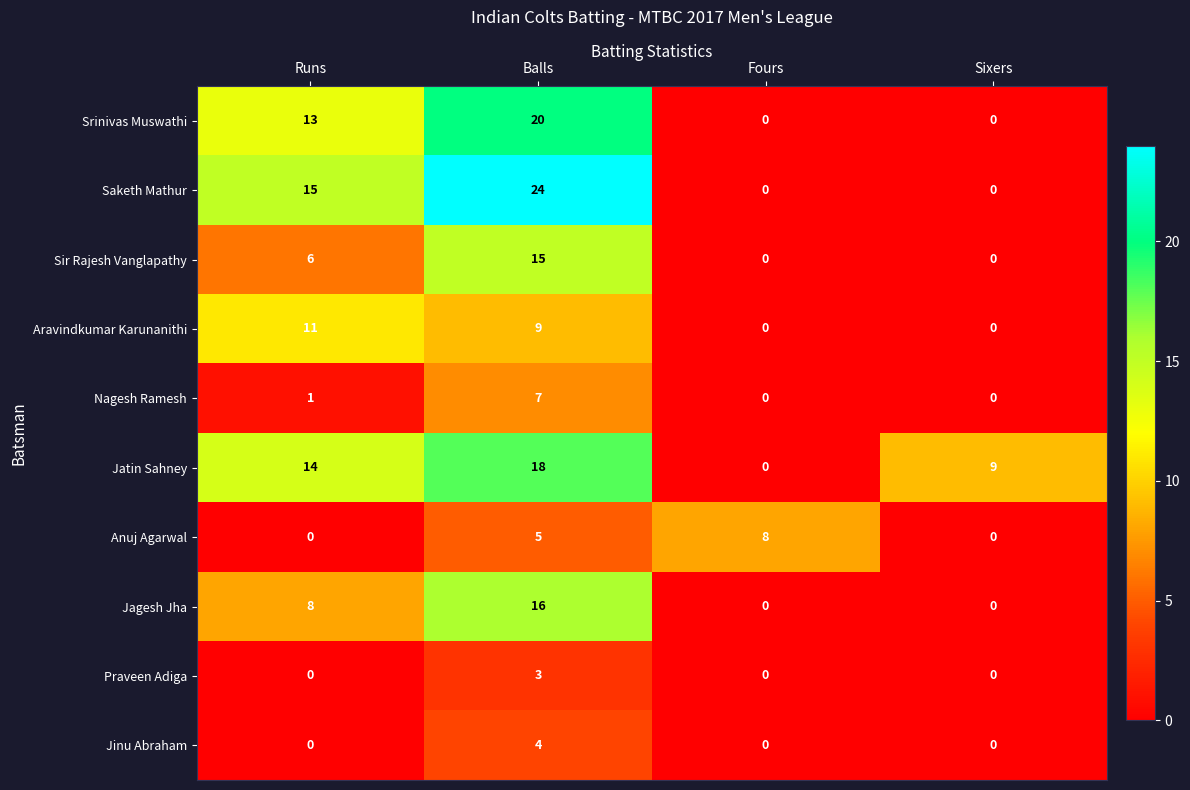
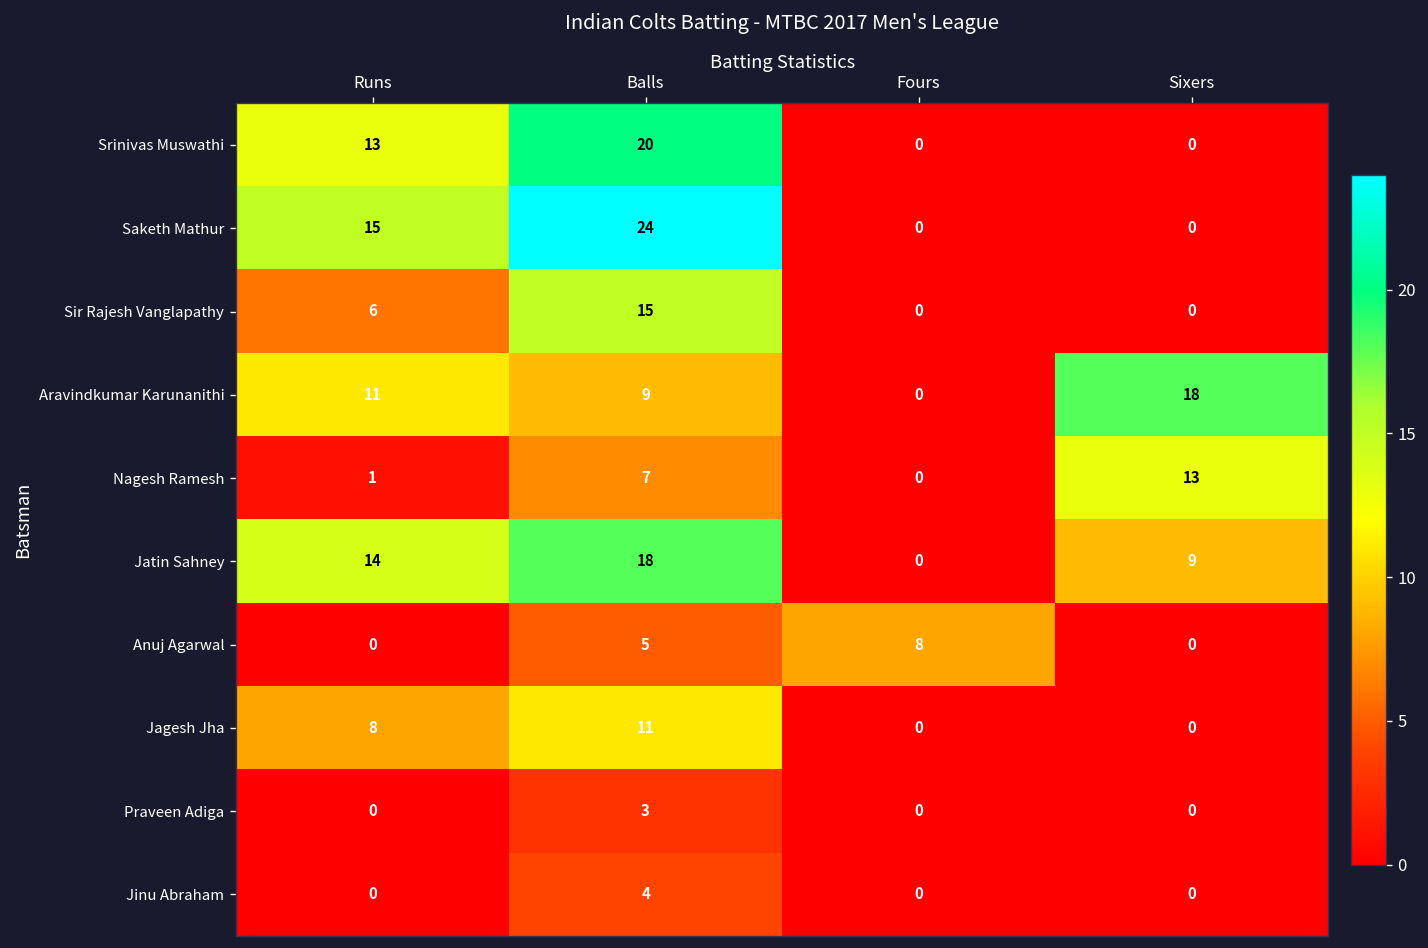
  {
    "Srinivas Muswathi": {
      "Runs": 13,
      "Balls": 20,
      "Fours": 0,
      "Sixers": 0
    },
    "Saketh Mathur": {
      "Runs": 15,
      "Balls": 24,
      "Fours": 0,
      "Sixers": 0
    },
    "Sir Rajesh Vanglapathy": {
      "Runs": 6,
      "Balls": 15,
      "Fours": 0,
      "Sixers": 0
    },
    "Aravindkumar Karunanithi": {
      "Runs": 11,
      "Balls": 9,
      "Fours": 0,
-     "Sixers": 0
+     "Sixers": 18
    },
    "Nagesh Ramesh": {
      "Runs": 1,
      "Balls": 7,
      "Fours": 0,
-     "Sixers": 0
+     "Sixers": 13
    },
    "Jatin Sahney": {
      "Runs": 14,
      "Balls": 18,
      "Fours": 0,
      "Sixers": 9
    },
    "Anuj Agarwal": {
      "Runs": 0,
      "Balls": 5,
      "Fours": 8,
      "Sixers": 0
    },
    "Jagesh Jha": {
      "Runs": 8,
-     "Balls": 16,
+     "Balls": 11,
      "Fours": 0,
      "Sixers": 0
    },
    "Praveen Adiga": {
      "Runs": 0,
      "Balls": 3,
      "Fours": 0,
      "Sixers": 0
    },
    "Jinu Abraham": {
      "Runs": 0,
      "Balls": 4,
      "Fours": 0,
      "Sixers": 0
    }
  }
